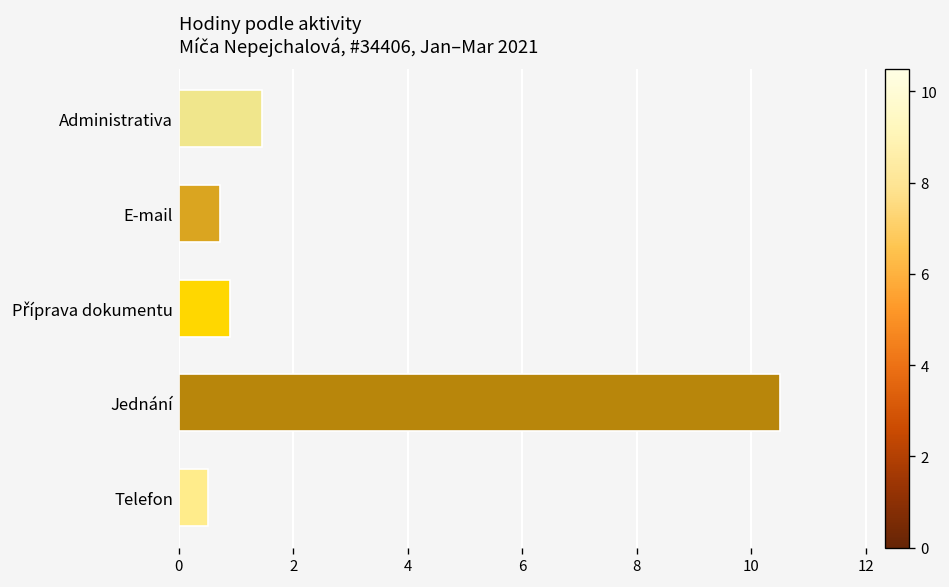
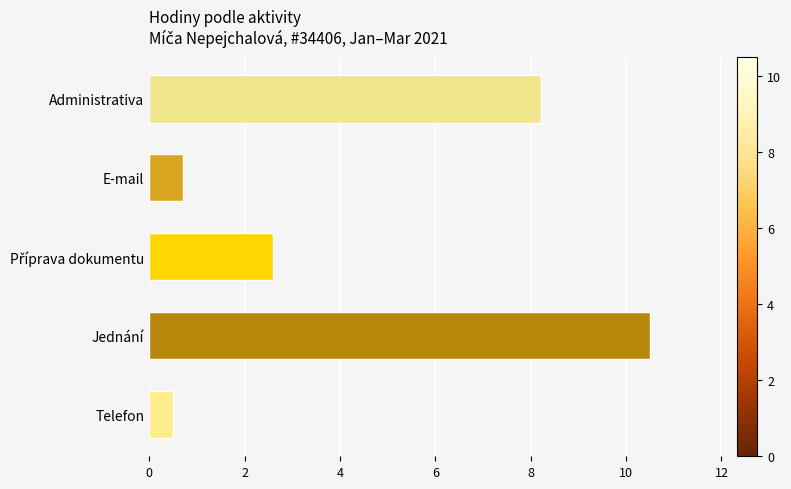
  {
-   "Administrativa": 1.5,
+   "Administrativa": 8.2,
    "E-mail": 0.7,
-   "Příprava dokumentu": 0.9,
+   "Příprava dokumentu": 2.6,
    "Jednání": 10.5,
    "Telefon": 0.5
  }
